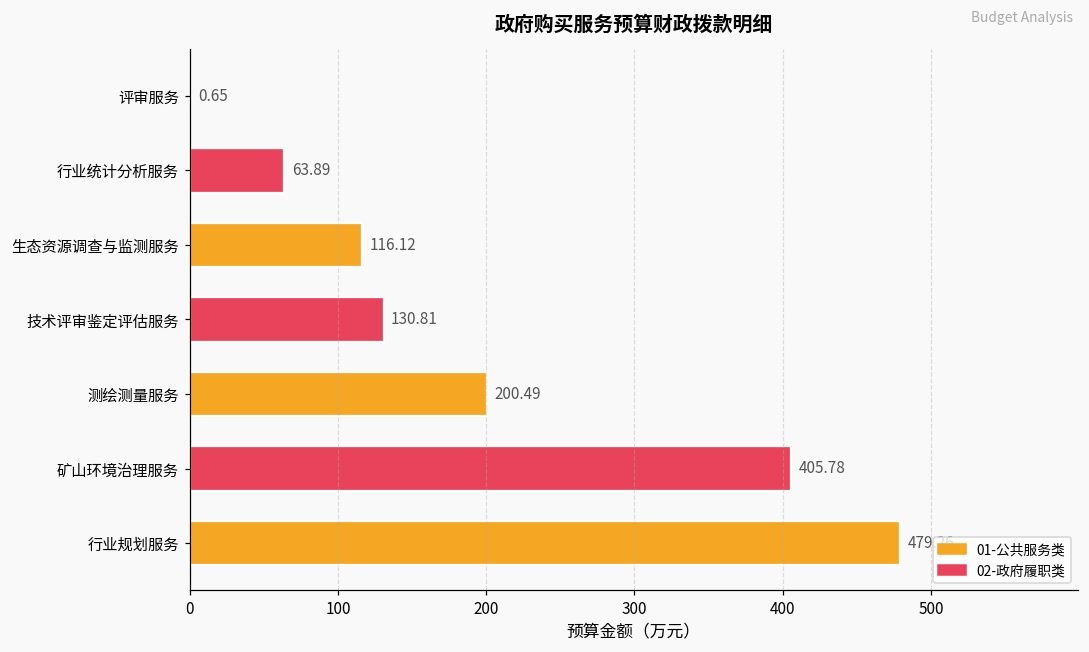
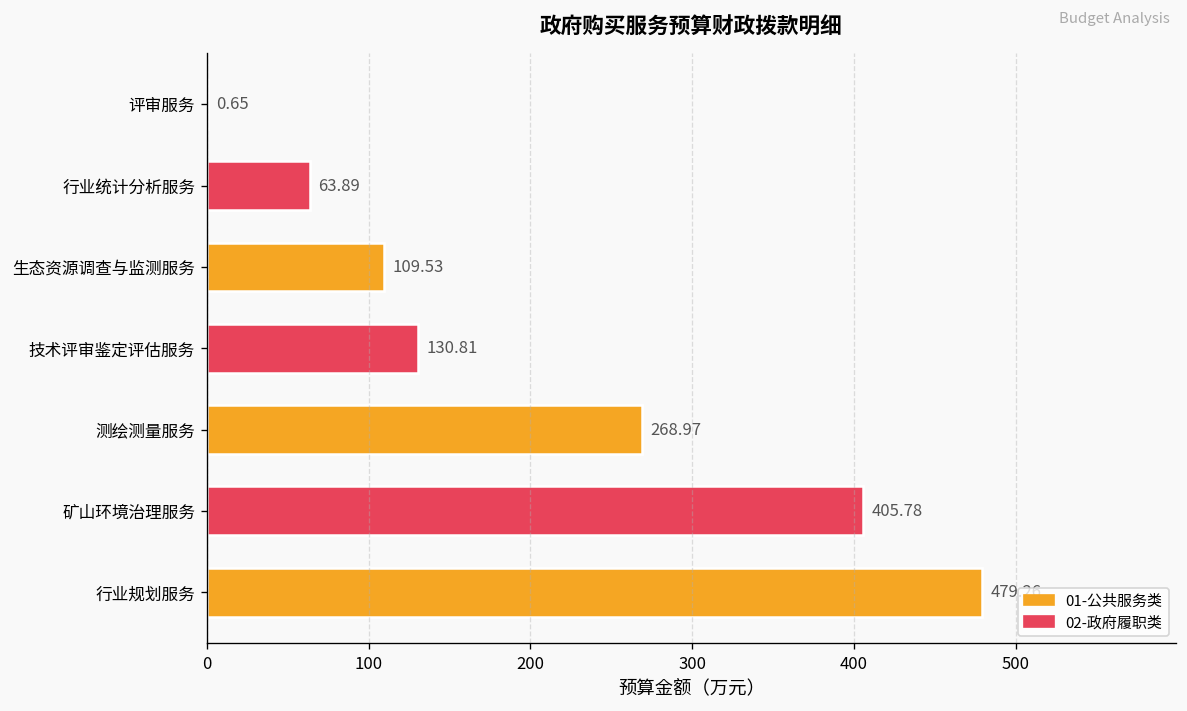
  {
    "评审服务": 0.65,
    "行业统计分析服务": 63.89,
-   "生态资源调查与监测服务": 116.12,
+   "生态资源调查与监测服务": 109.53,
    "技术评审鉴定评估服务": 130.81,
-   "测绘测量服务": 200.49,
+   "测绘测量服务": 268.97,
    "矿山环境治理服务": 405.78
  }
